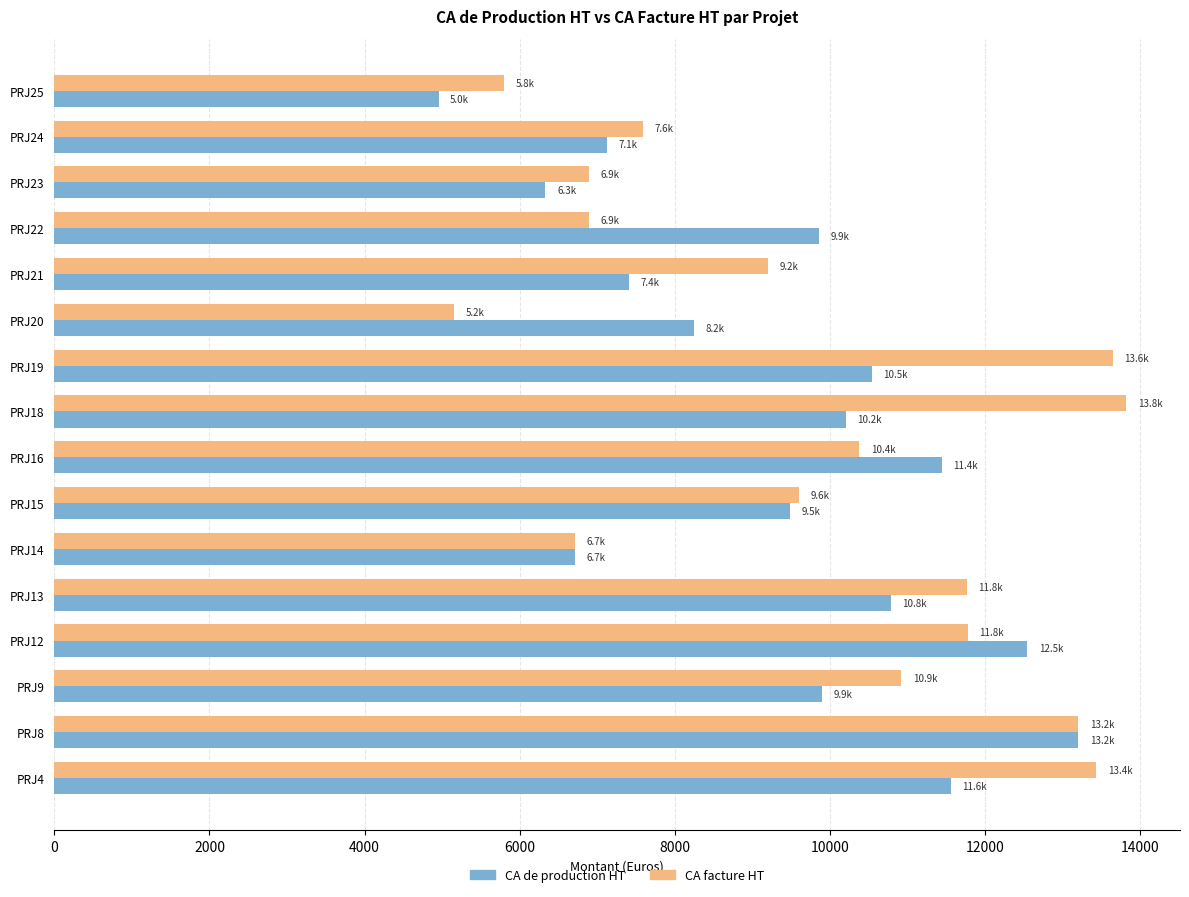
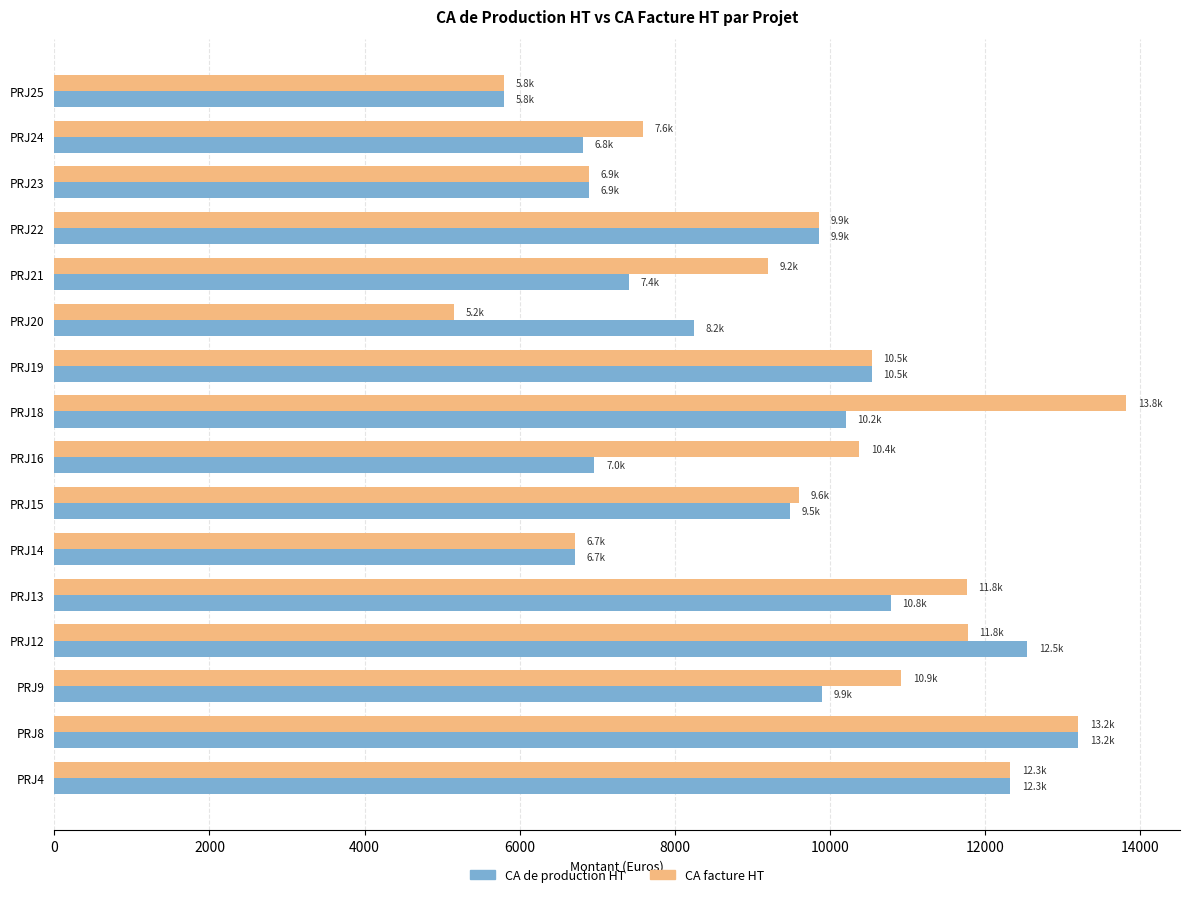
  {
    "CA de production HT": {
-     "PRJ25": "5.0k",
-     "PRJ24": "7.1k",
-     "PRJ23": "6.3k",
+     "PRJ25": "5.8k",
+     "PRJ24": "6.8k",
+     "PRJ23": "6.9k",
      "PRJ22": "9.9k",
      "PRJ21": "7.4k",
      "PRJ20": "8.2k",
      "PRJ19": "10.5k",
      "PRJ18": "10.2k",
-     "PRJ16": "11.4k",
+     "PRJ16": "7.0k",
      "PRJ15": "9.5k",
      "PRJ14": "6.7k",
      "PRJ13": "10.8k",
      "PRJ12": "12.5k",
      "PRJ9": "9.9k",
      "PRJ8": "13.2k",
-     "PRJ4": "11.6k"
+     "PRJ4": "12.3k"
    },
    "CA facture HT": {
      "PRJ25": "5.8k",
      "PRJ24": "7.6k",
      "PRJ23": "6.9k",
-     "PRJ22": "6.9k",
+     "PRJ22": "9.9k",
      "PRJ21": "9.2k",
      "PRJ20": "5.2k",
-     "PRJ19": "13.6k",
+     "PRJ19": "10.5k",
      "PRJ18": "13.8k",
      "PRJ16": "10.4k",
      "PRJ15": "9.6k",
      "PRJ14": "6.7k",
      "PRJ13": "11.8k",
      "PRJ12": "11.8k",
      "PRJ9": "10.9k",
      "PRJ8": "13.2k",
-     "PRJ4": "13.4k"
+     "PRJ4": "12.3k"
    }
  }
